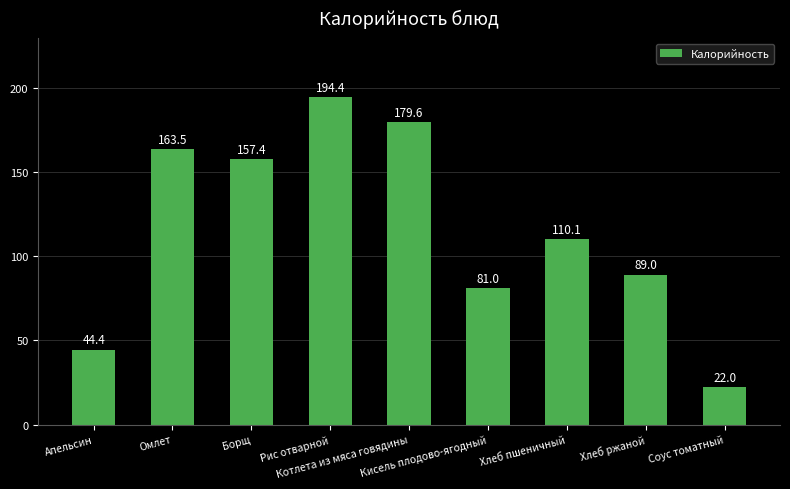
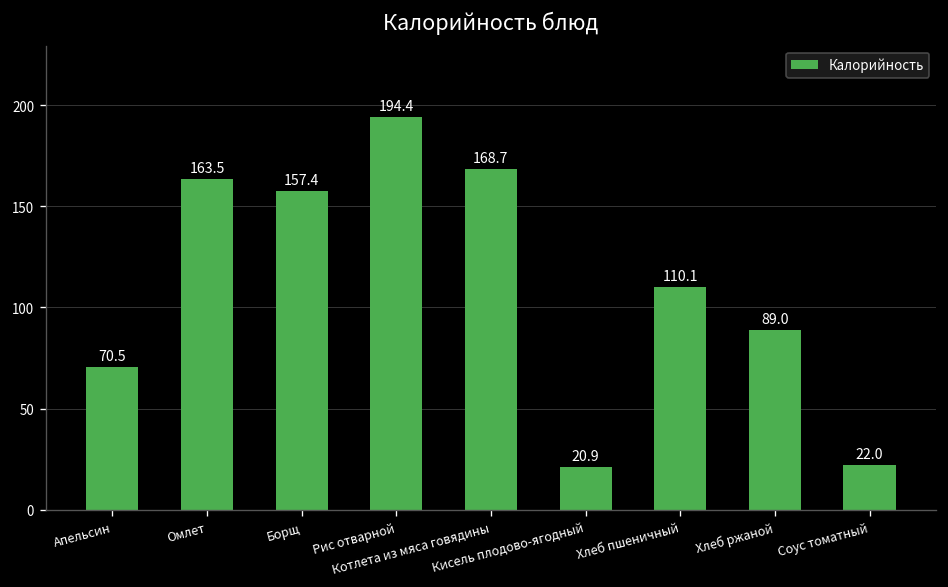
  {
-   "Апельсин": 44.4,
+   "Апельсин": 70.5,
    "Омлет": 163.5,
    "Борщ": 157.4,
    "Рис отварной": 194.4,
-   "Котлета из мяса говядины": 179.6,
-   "Кисель плодово-ягодный": 81.0,
+   "Котлета из мяса говядины": 168.7,
+   "Кисель плодово-ягодный": 20.9,
    "Хлеб пшеничный": 110.1,
    "Хлеб ржаной": 89.0,
    "Соус томатный": 22.0
  }
